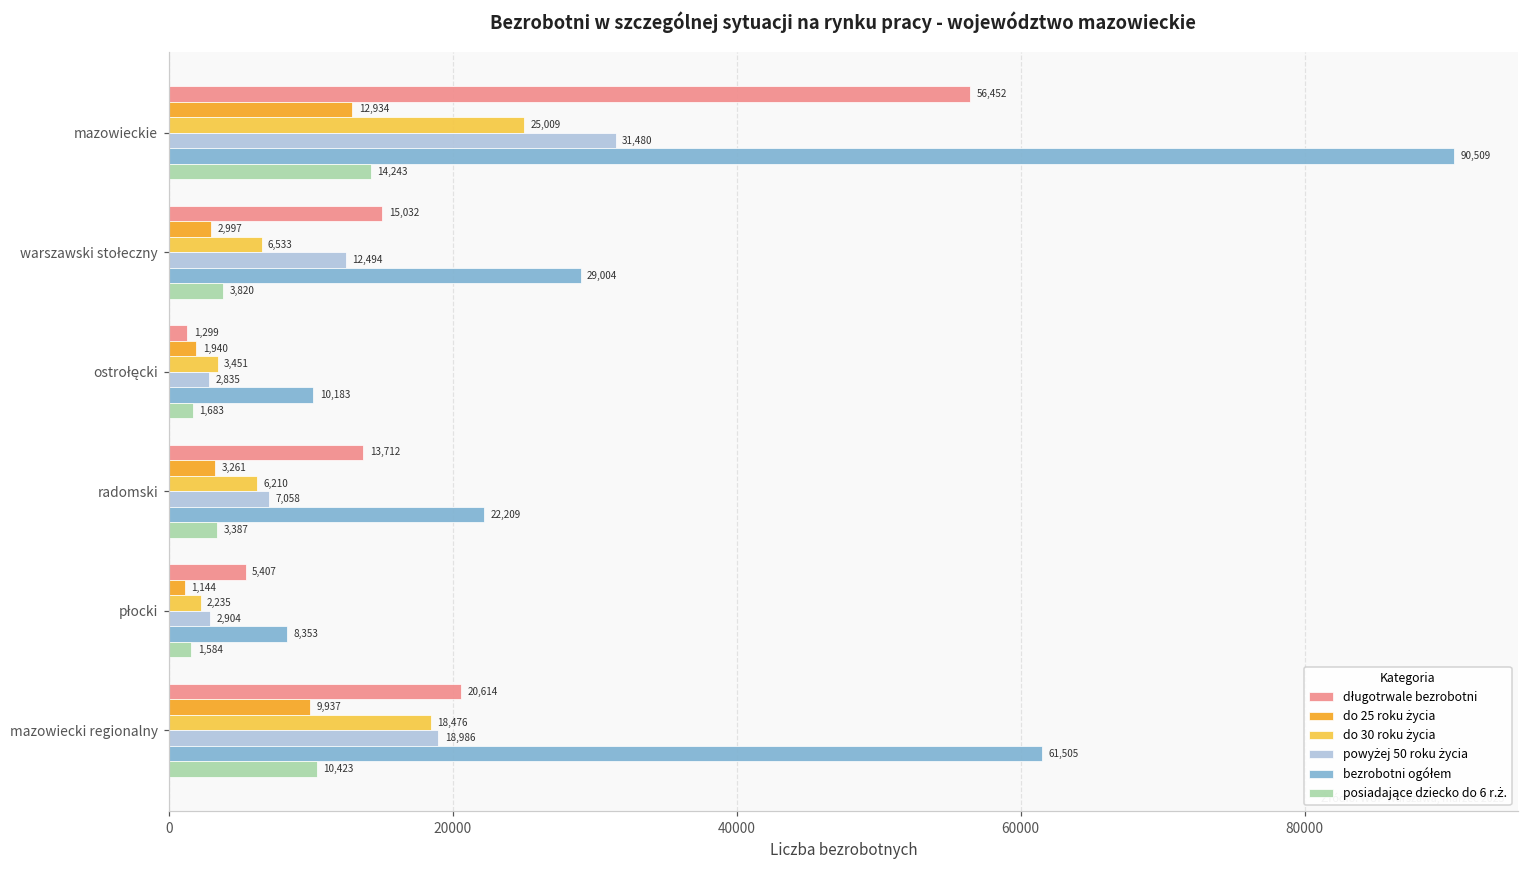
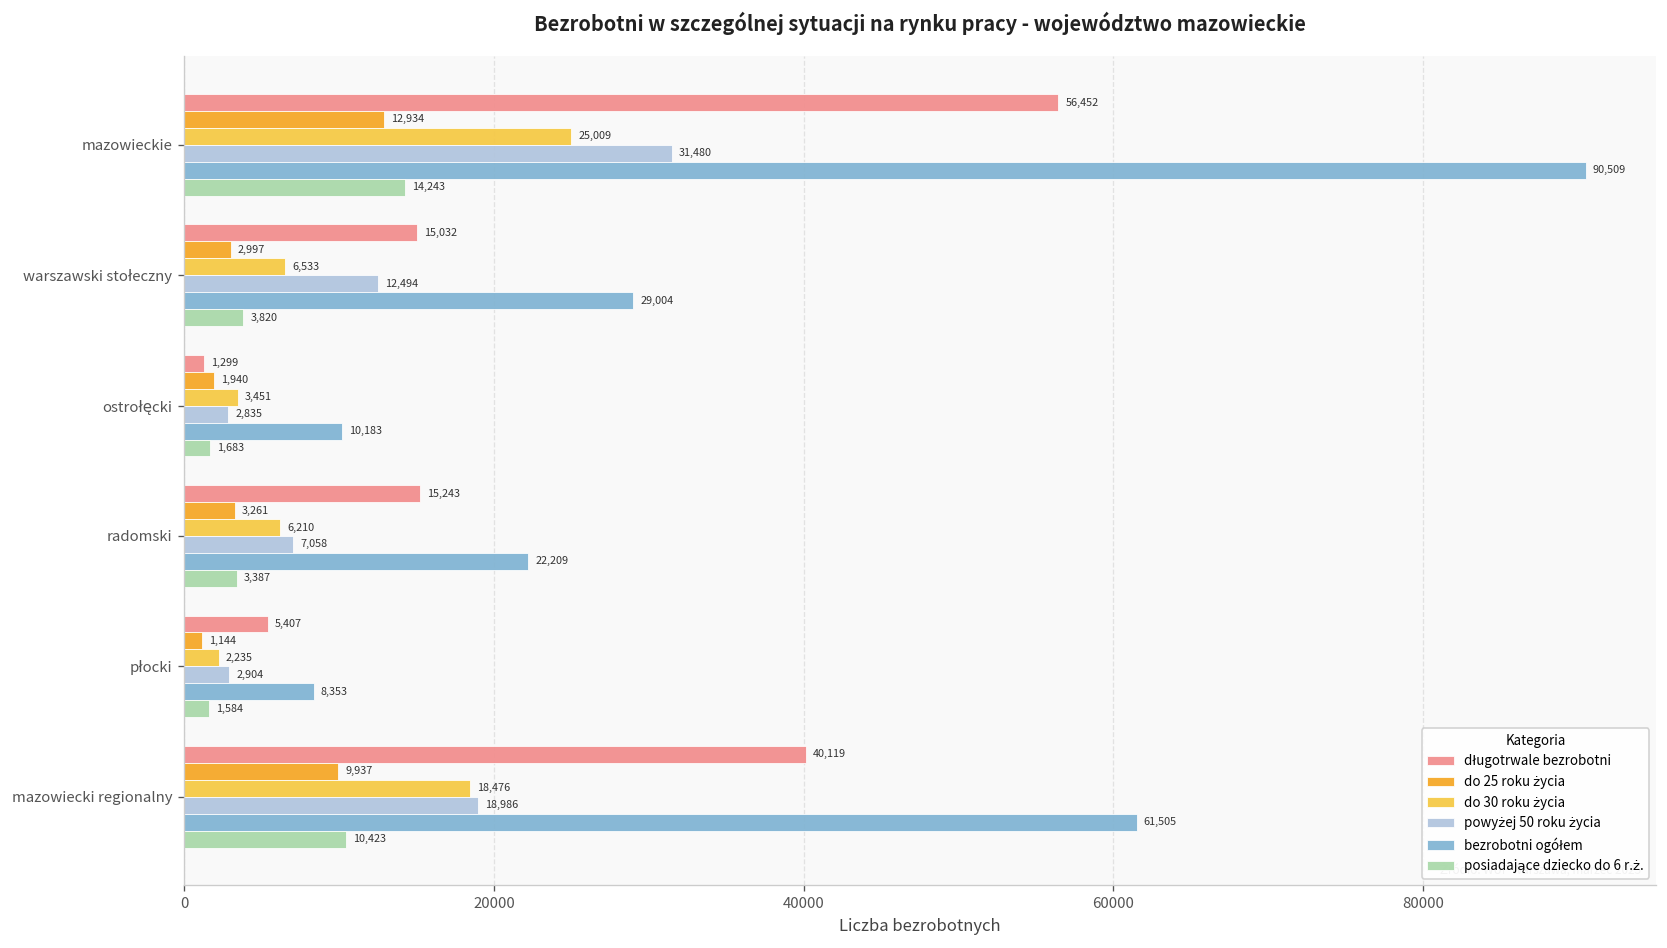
  {
    "długotrwale bezrobotni": {
      "mazowieckie": "56,452",
      "warszawski stołeczny": "15,032",
      "ostrołęcki": "1,299",
-     "radomski": "13,712",
+     "radomski": "15,243",
      "płocki": "5,407",
-     "mazowiecki regionalny": "20,614"
+     "mazowiecki regionalny": "40,119"
    }
  }
